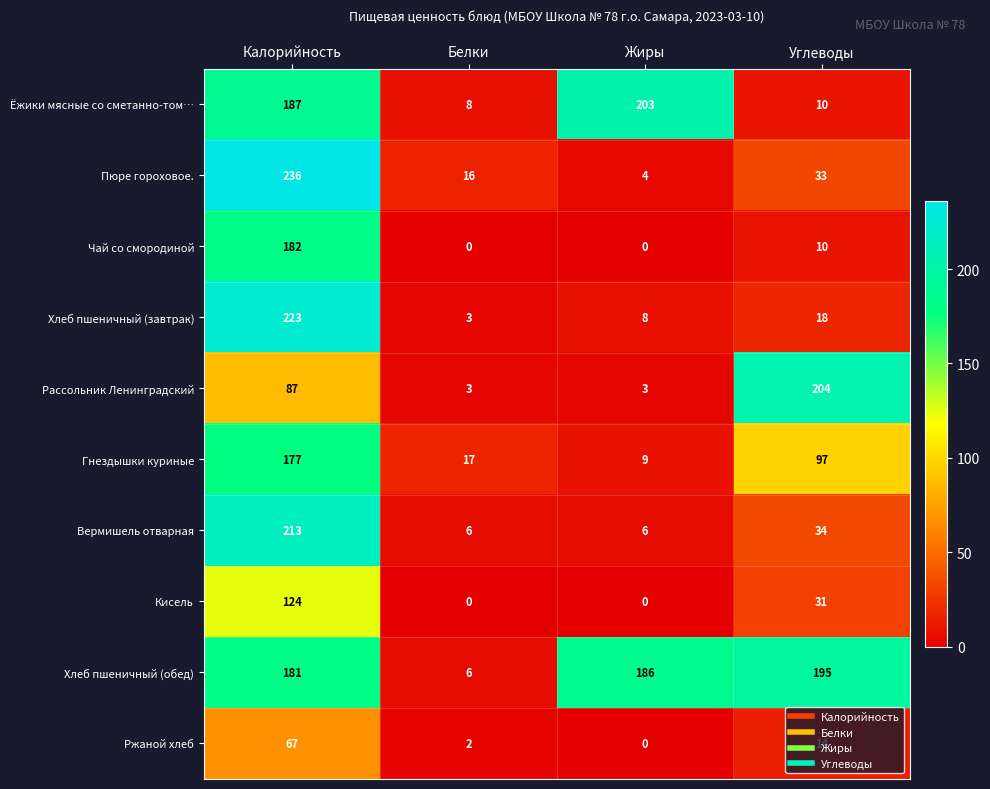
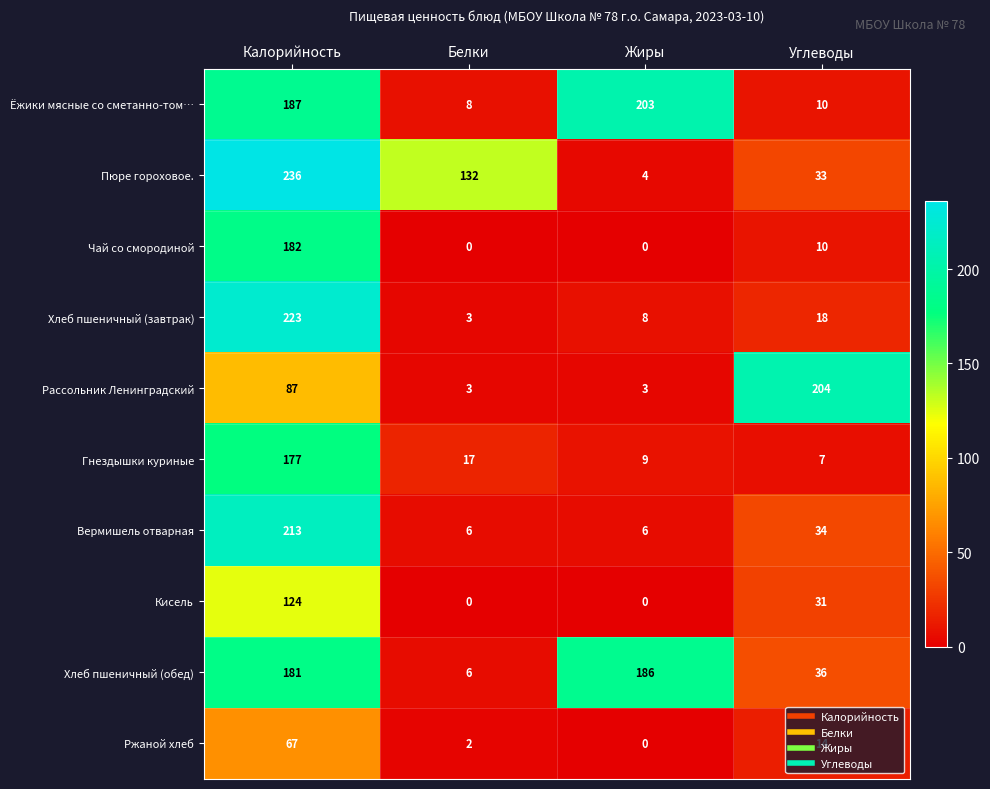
  {
    "Ёжики мясные со сметанно-том…": {
      "Калорийность": 187,
      "Белки": 8,
      "Жиры": 203,
      "Углеводы": 10
    },
    "Пюре гороховое.": {
      "Калорийность": 236,
-     "Белки": 16,
+     "Белки": 132,
      "Жиры": 4,
      "Углеводы": 33
    },
    "Чай со смородиной": {
      "Калорийность": 182,
      "Белки": 0,
      "Жиры": 0,
      "Углеводы": 10
    },
    "Хлеб пшеничный (завтрак)": {
      "Калорийность": 223,
      "Белки": 3,
      "Жиры": 8,
      "Углеводы": 18
    },
    "Рассольник Ленинградский": {
      "Калорийность": 87,
      "Белки": 3,
      "Жиры": 3,
      "Углеводы": 204
    },
    "Гнездышки куриные": {
      "Калорийность": 177,
      "Белки": 17,
      "Жиры": 9,
-     "Углеводы": 97
+     "Углеводы": 7
    },
    "Вермишель отварная": {
      "Калорийность": 213,
      "Белки": 6,
      "Жиры": 6,
      "Углеводы": 34
    },
    "Кисель": {
      "Калорийность": 124,
      "Белки": 0,
      "Жиры": 0,
      "Углеводы": 31
    },
    "Хлеб пшеничный (обед)": {
      "Калорийность": 181,
      "Белки": 6,
      "Жиры": 186,
-     "Углеводы": 195
+     "Углеводы": 36
    },
    "Ржаной хлеб": {
      "Калорийность": 67,
      "Белки": 2,
      "Жиры": 0
    }
  }
